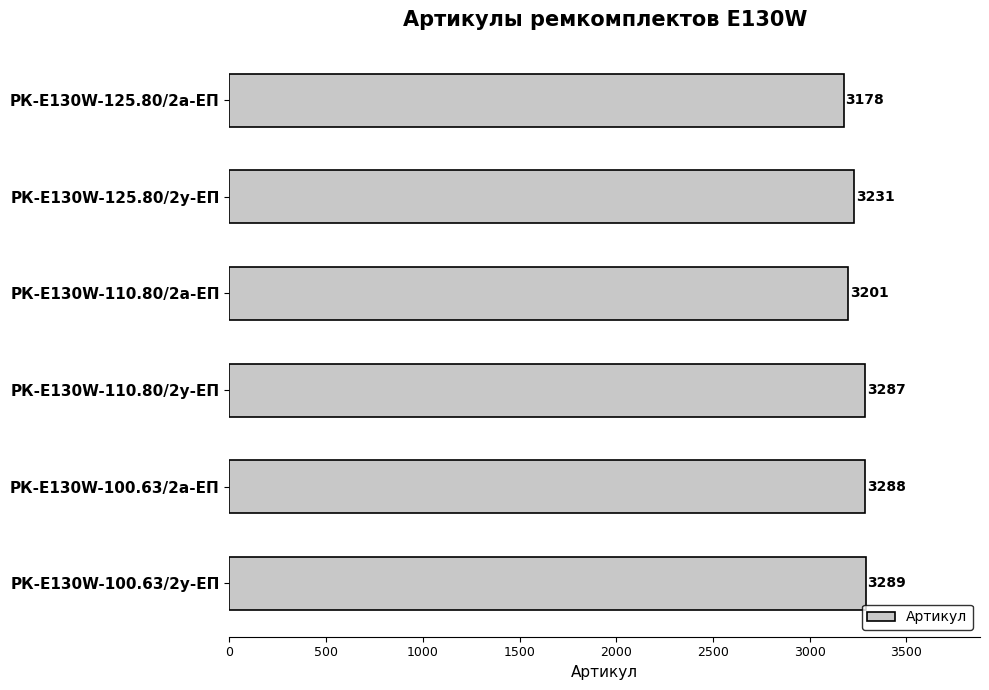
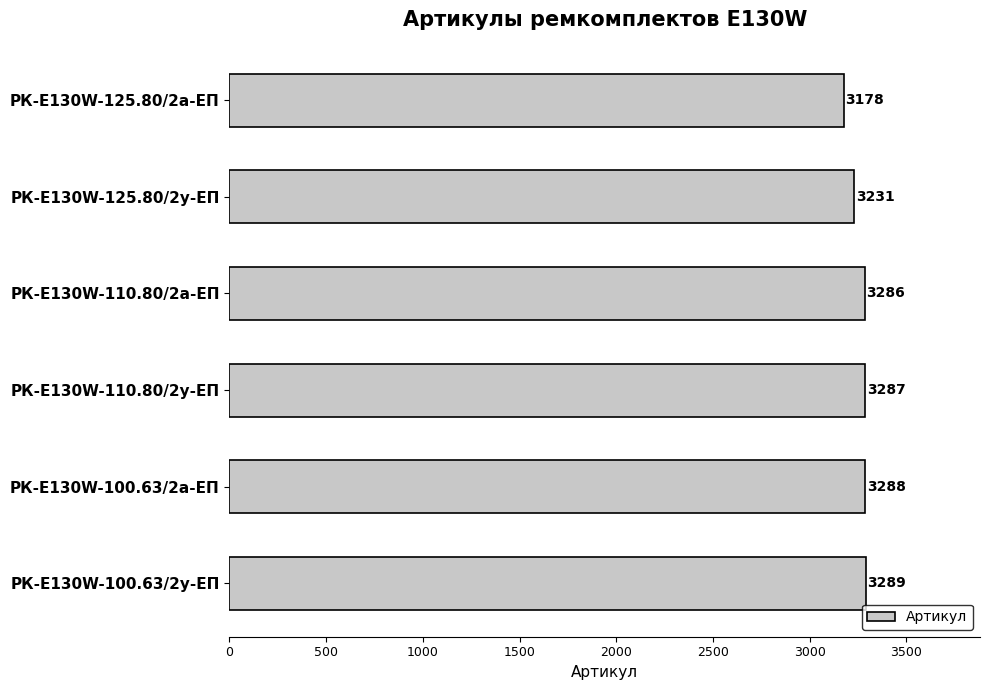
  {
    "РК-E130W-125.80/2а-ЕП": 3178,
    "РК-E130W-125.80/2у-ЕП": 3231,
-   "РК-E130W-110.80/2а-ЕП": 3201,
+   "РК-E130W-110.80/2а-ЕП": 3286,
    "РК-E130W-110.80/2у-ЕП": 3287,
    "РК-E130W-100.63/2а-ЕП": 3288,
    "РК-E130W-100.63/2у-ЕП": 3289
  }
